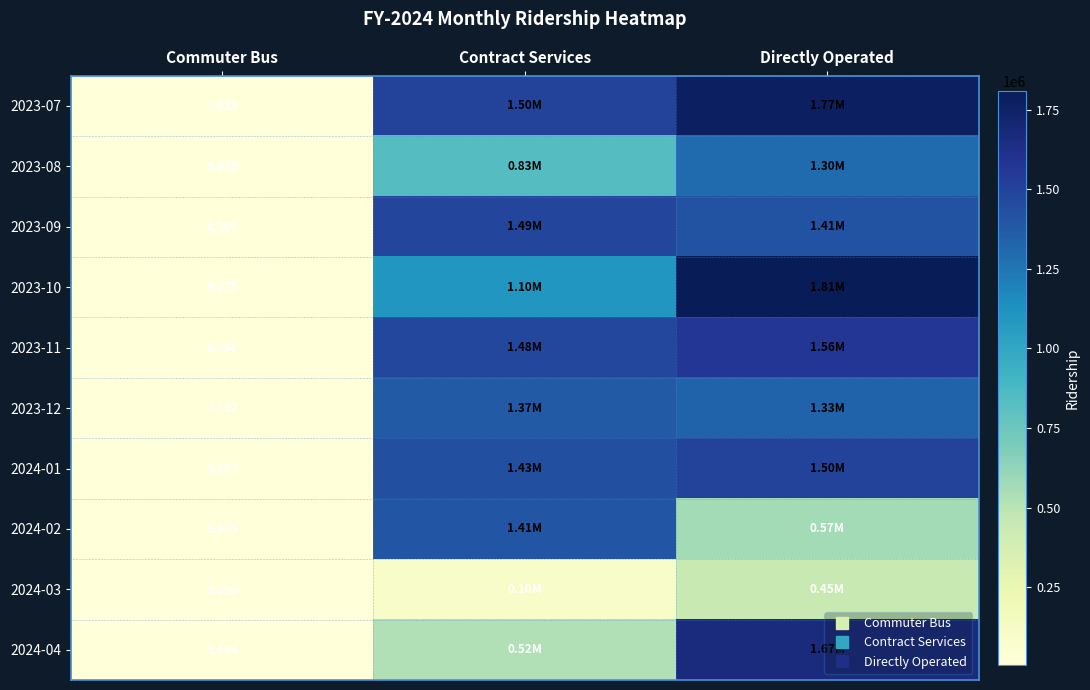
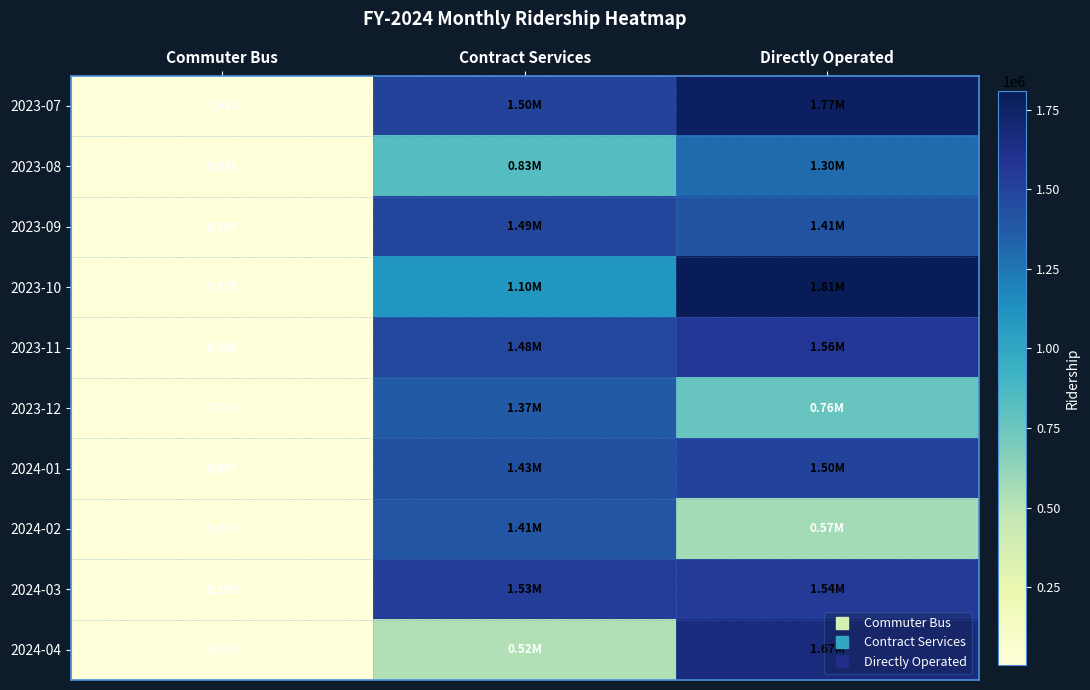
  {
    "2023-07": {
      "Contract Services": "1.50M",
      "Directly Operated": "1.77M"
    },
    "2023-08": {
      "Contract Services": "0.83M",
      "Directly Operated": "1.30M"
    },
    "2023-09": {
      "Contract Services": "1.49M",
      "Directly Operated": "1.41M"
    },
    "2023-10": {
      "Contract Services": "1.10M",
      "Directly Operated": "1.81M"
    },
    "2023-11": {
      "Contract Services": "1.48M",
      "Directly Operated": "1.56M"
    },
    "2023-12": {
      "Contract Services": "1.37M",
-     "Directly Operated": "1.33M"
+     "Directly Operated": "0.76M"
    },
    "2024-01": {
      "Contract Services": "1.43M",
      "Directly Operated": "1.50M"
    },
    "2024-02": {
      "Contract Services": "1.41M",
      "Directly Operated": "0.57M"
    },
    "2024-03": {
-     "Contract Services": "0.10M",
-     "Directly Operated": "0.45M"
+     "Contract Services": "1.53M",
+     "Directly Operated": "1.54M"
    },
    "2024-04": {
      "Contract Services": "0.52M"
    }
  }
